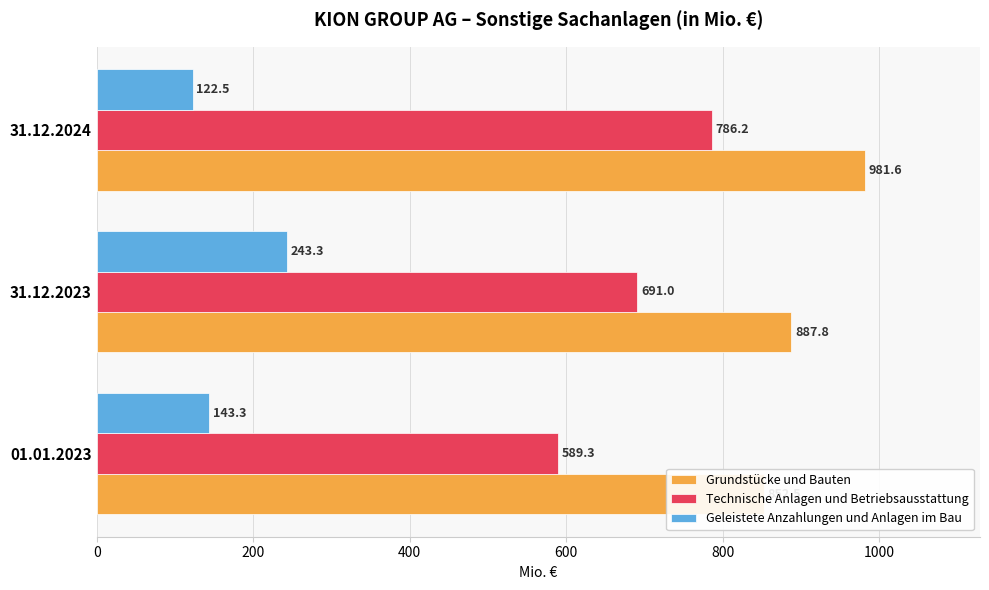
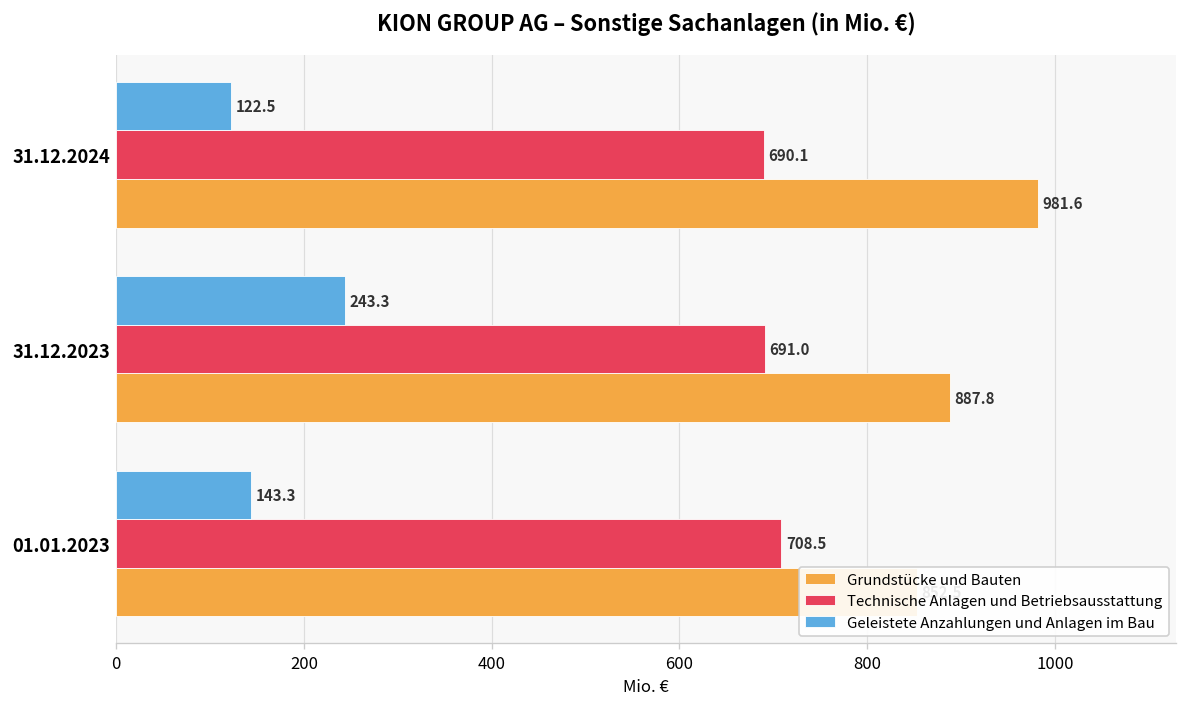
  {
    "Grundstücke und Bauten": {
      "31.12.2024": 981.6,
      "31.12.2023": 887.8
    },
    "Technische Anlagen und Betriebsausstattung": {
-     "31.12.2024": 786.2,
+     "31.12.2024": 690.1,
      "31.12.2023": 691.0,
-     "01.01.2023": 589.3
+     "01.01.2023": 708.5
    },
    "Geleistete Anzahlungen und Anlagen im Bau": {
      "31.12.2024": 122.5,
      "31.12.2023": 243.3,
      "01.01.2023": 143.3
    }
  }
